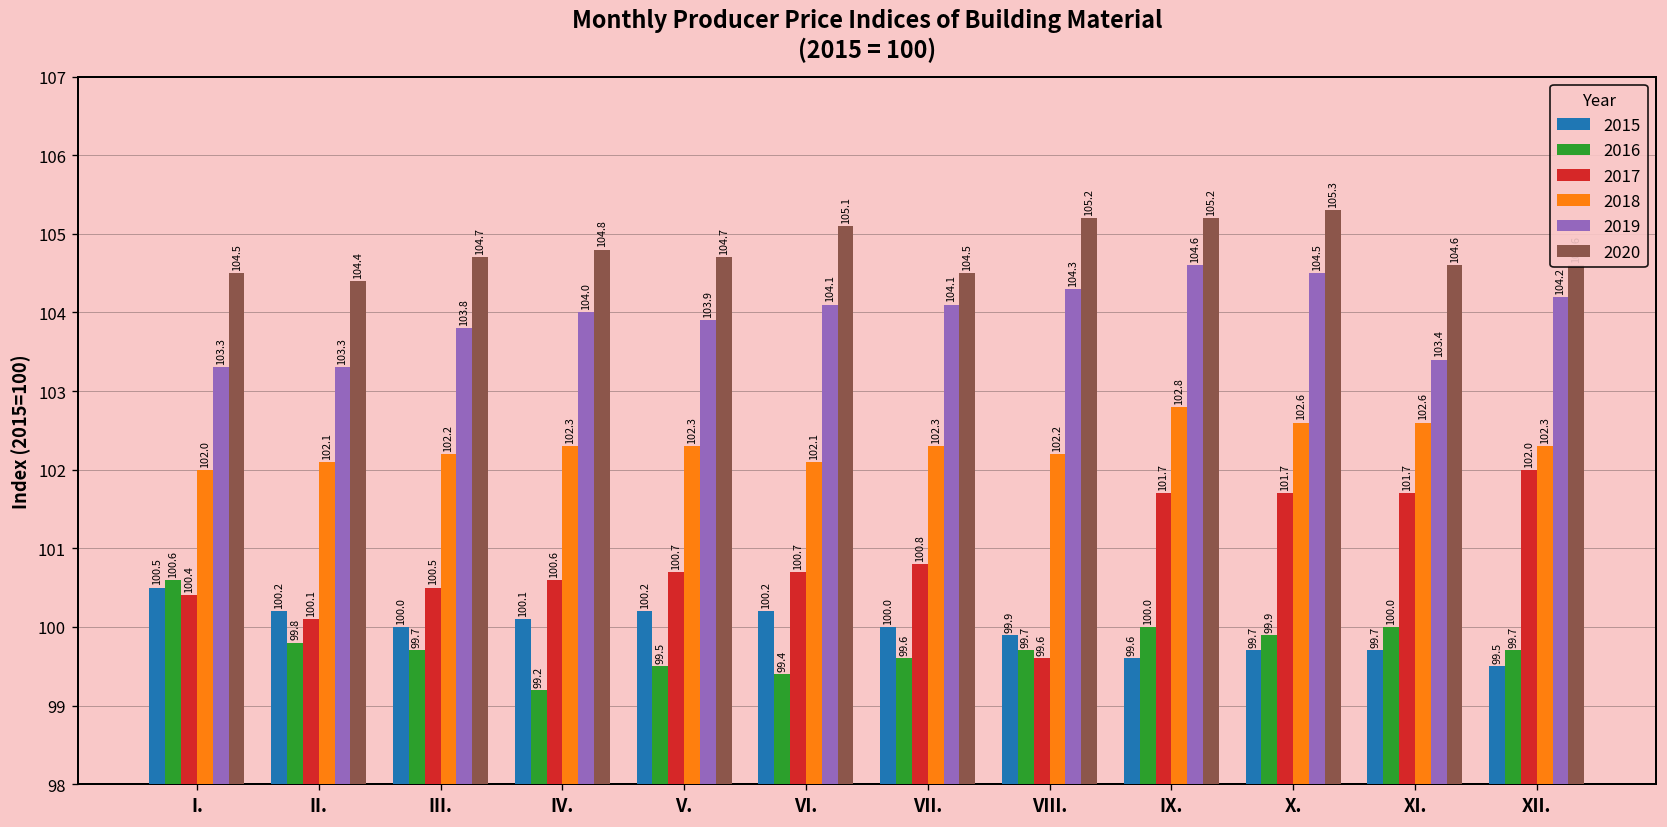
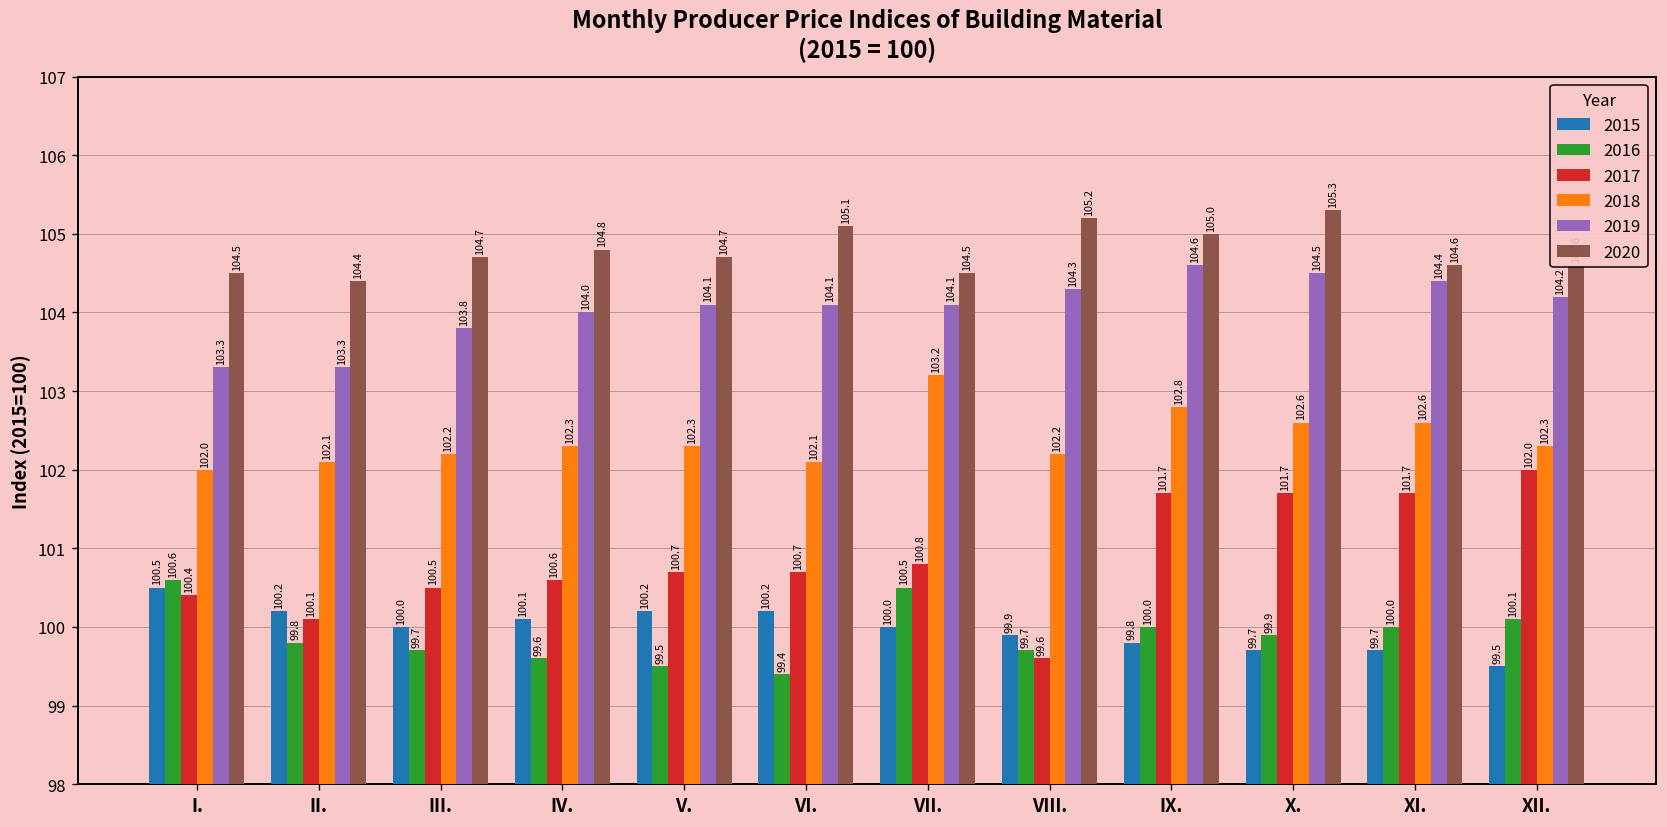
  {
    "2015": {
      "I.": 100.5,
      "II.": 100.2,
      "III.": 100.0,
      "IV.": 100.1,
      "V.": 100.2,
      "VI.": 100.2,
      "VII.": 100.0,
      "VIII.": 99.9,
-     "IX.": 99.6,
+     "IX.": 99.8,
      "X.": 99.7,
      "XI.": 99.7,
      "XII.": 99.5
    },
    "2016": {
      "I.": 100.6,
      "II.": 99.8,
      "III.": 99.7,
-     "IV.": 99.2,
+     "IV.": 99.6,
      "V.": 99.5,
      "VI.": 99.4,
-     "VII.": 99.6,
+     "VII.": 100.5,
      "VIII.": 99.7,
      "IX.": 100.0,
      "X.": 99.9,
      "XI.": 100.0,
-     "XII.": 99.7
+     "XII.": 100.1
    },
    "2017": {
      "I.": 100.4,
      "II.": 100.1,
      "III.": 100.5,
      "IV.": 100.6,
      "V.": 100.7,
      "VI.": 100.7,
      "VII.": 100.8,
      "VIII.": 99.6,
      "IX.": 101.7,
      "X.": 101.7,
      "XI.": 101.7,
      "XII.": 102.0
    },
    "2018": {
      "I.": 102.0,
      "II.": 102.1,
      "III.": 102.2,
      "IV.": 102.3,
      "V.": 102.3,
      "VI.": 102.1,
-     "VII.": 102.3,
+     "VII.": 103.2,
      "VIII.": 102.2,
      "IX.": 102.8,
      "X.": 102.6,
      "XI.": 102.6,
      "XII.": 102.3
    },
    "2019": {
      "I.": 103.3,
      "II.": 103.3,
      "III.": 103.8,
      "IV.": 104.0,
-     "V.": 103.9,
+     "V.": 104.1,
      "VI.": 104.1,
      "VII.": 104.1,
      "VIII.": 104.3,
      "IX.": 104.6,
      "X.": 104.5,
-     "XI.": 103.4,
+     "XI.": 104.4,
      "XII.": 104.2
    },
    "2020": {
      "I.": 104.5,
      "II.": 104.4,
      "III.": 104.7,
      "IV.": 104.8,
      "V.": 104.7,
      "VI.": 105.1,
      "VII.": 104.5,
      "VIII.": 105.2,
-     "IX.": 105.2,
+     "IX.": 105.0,
      "X.": 105.3,
      "XI.": 104.6
    }
  }
